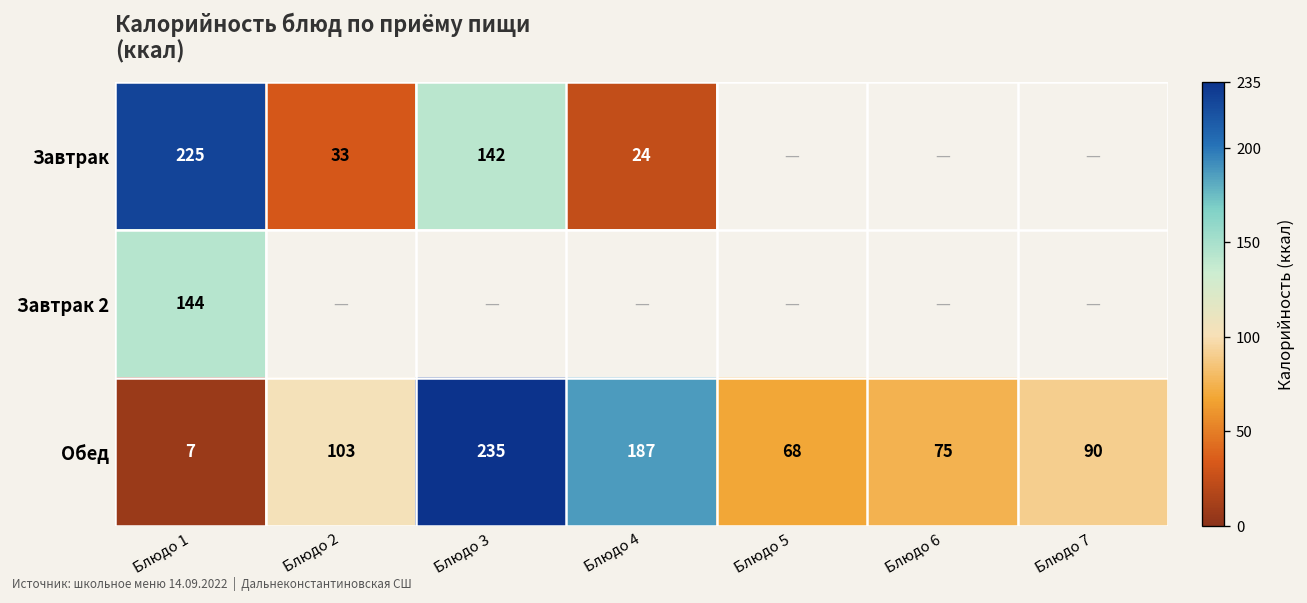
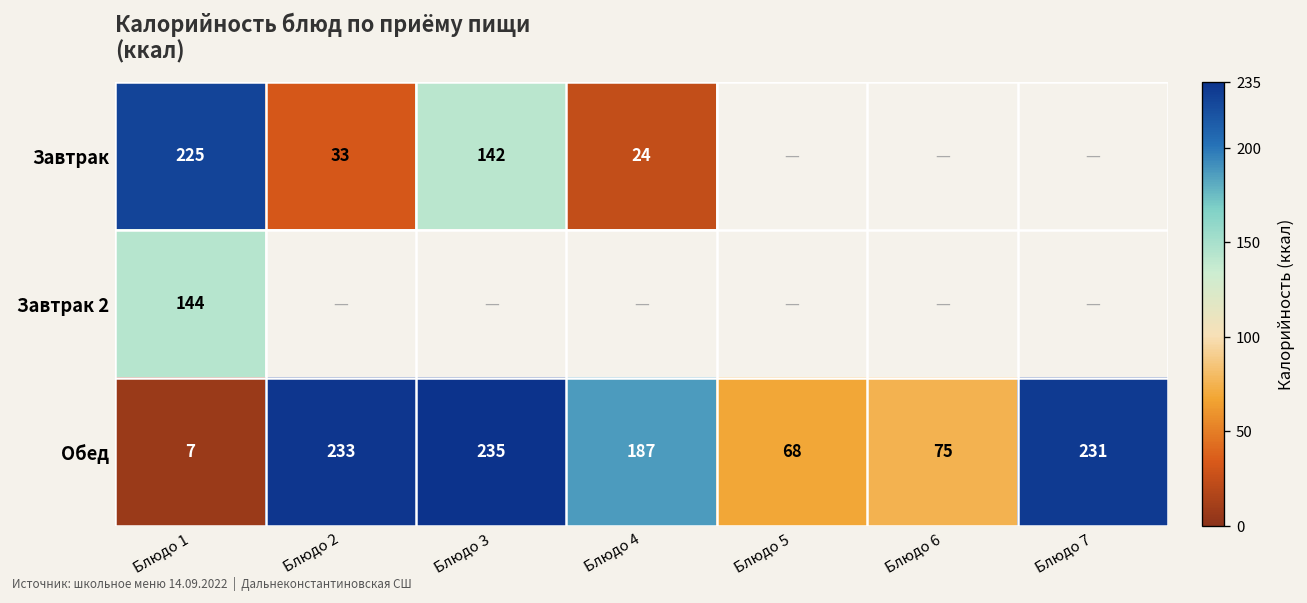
  {
    "Завтрак": {
      "Блюдо 1": 225,
      "Блюдо 2": 33,
      "Блюдо 3": 142,
      "Блюдо 4": 24
    },
    "Завтрак 2": {
      "Блюдо 1": 144
    },
    "Обед": {
      "Блюдо 1": 7,
-     "Блюдо 2": 103,
+     "Блюдо 2": 233,
      "Блюдо 3": 235,
      "Блюдо 4": 187,
      "Блюдо 5": 68,
      "Блюдо 6": 75,
-     "Блюдо 7": 90
+     "Блюдо 7": 231
    }
  }
